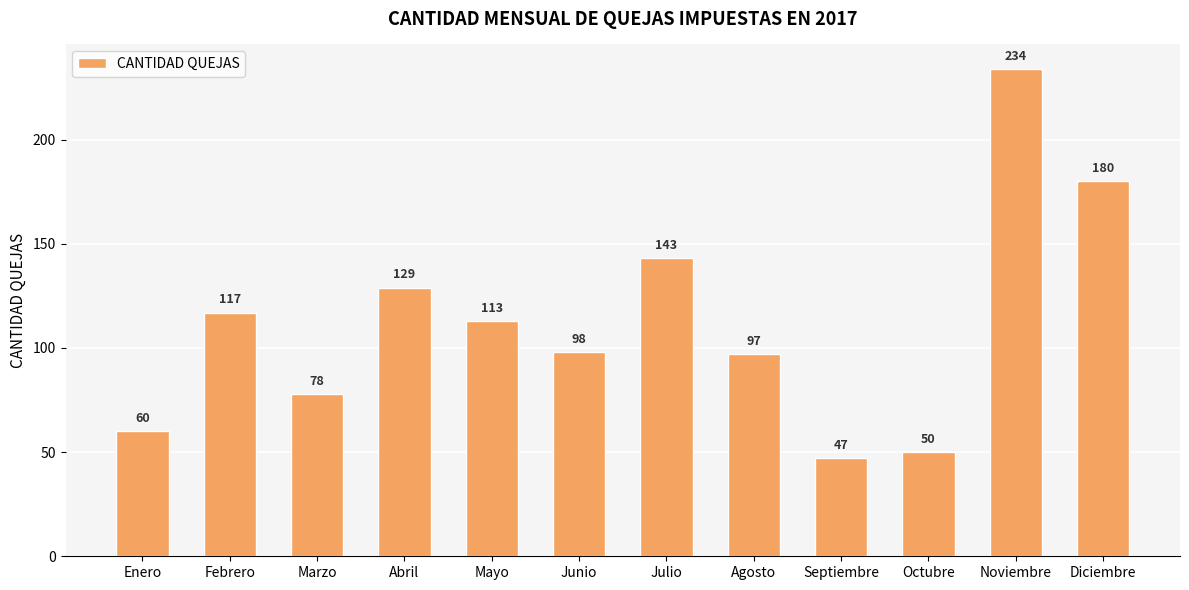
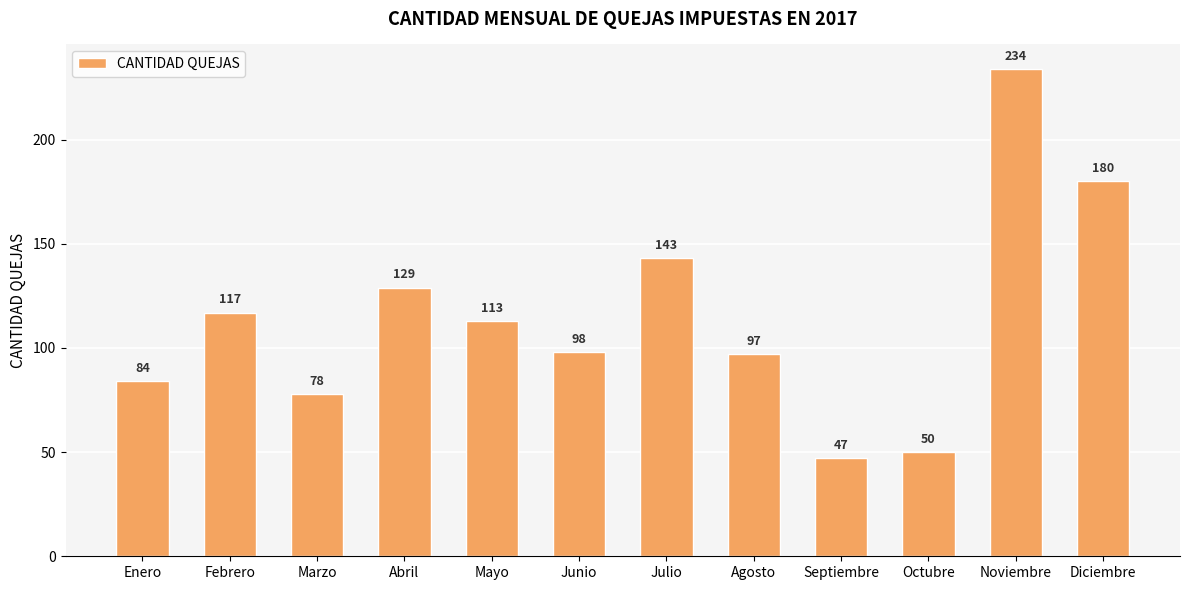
  {
-   "Enero": 60,
+   "Enero": 84,
    "Febrero": 117,
    "Marzo": 78,
    "Abril": 129,
    "Mayo": 113,
    "Junio": 98,
    "Julio": 143,
    "Agosto": 97,
    "Septiembre": 47,
    "Octubre": 50,
    "Noviembre": 234,
    "Diciembre": 180
  }
